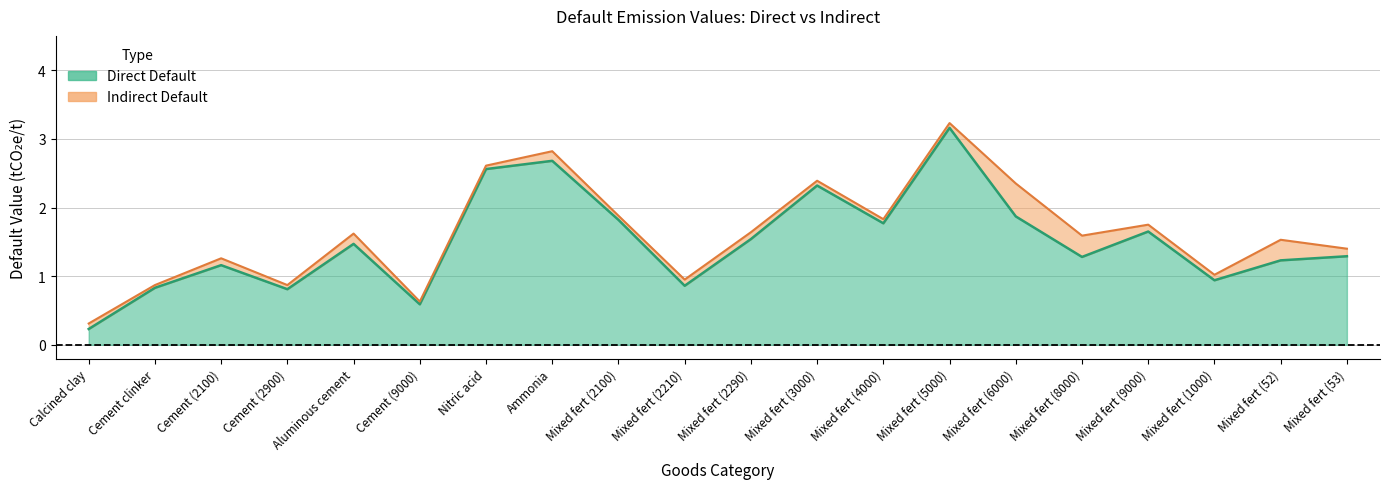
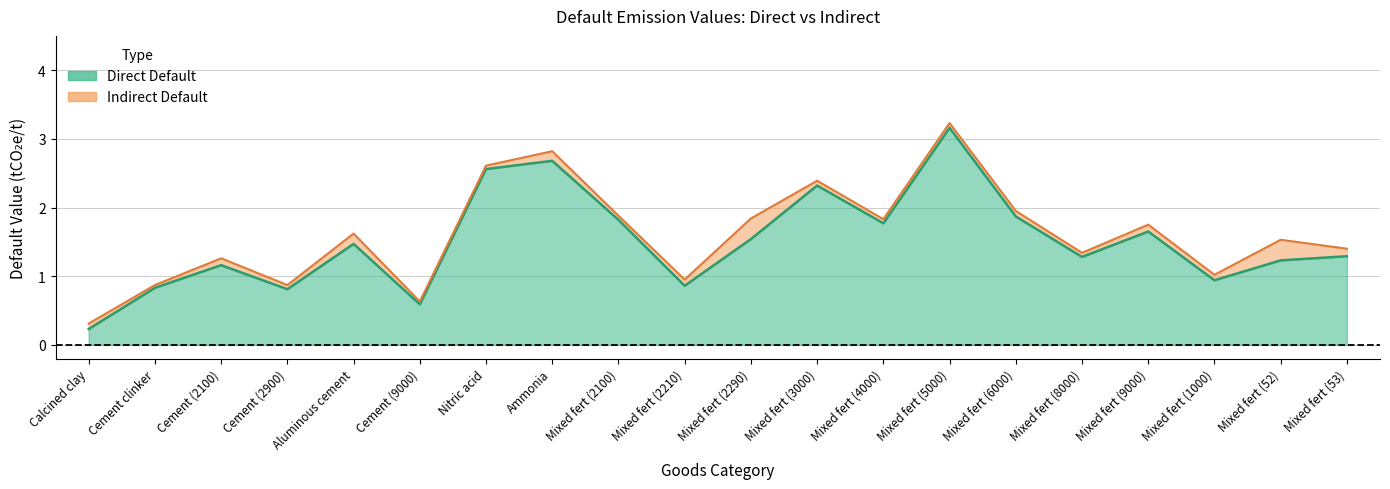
  {
    "Direct Default": {
      "Calcined clay": 0.2,
      "Cement clinker": 0.8,
      "Cement (2100)": 1.2,
      "Cement (2900)": 0.8,
      "Aluminous cement": 1.5,
      "Cement (9000)": 0.6,
      "Nitric acid": 2.6,
      "Ammonia": 2.7,
      "Mixed fert (2100)": 1.8,
      "Mixed fert (2210)": 0.9,
      "Mixed fert (2290)": 1.5,
      "Mixed fert (3000)": 2.3,
      "Mixed fert (4000)": 1.8,
      "Mixed fert (5000)": 3.2,
      "Mixed fert (6000)": 1.9,
      "Mixed fert (8000)": 1.3,
      "Mixed fert (9000)": 1.7,
      "Mixed fert (1000)": 0.9,
      "Mixed fert (52)": 1.2,
      "Mixed fert (53)": 1.3
    },
    "Indirect Default": {
      "Calcined clay": 0.1,
      "Cement clinker": 0.0,
      "Cement (2100)": 0.1,
      "Cement (2900)": 0.1,
      "Aluminous cement": 0.1,
      "Cement (9000)": 0.0,
      "Nitric acid": 0.0,
      "Ammonia": 0.1,
      "Mixed fert (2100)": 0.1,
      "Mixed fert (2210)": 0.1,
-     "Mixed fert (2290)": 0.1,
+     "Mixed fert (2290)": 0.3,
      "Mixed fert (3000)": 0.1,
      "Mixed fert (4000)": 0.1,
      "Mixed fert (5000)": 0.1,
-     "Mixed fert (6000)": 0.5,
-     "Mixed fert (8000)": 0.3,
+     "Mixed fert (6000)": 0.1,
+     "Mixed fert (8000)": 0.1,
      "Mixed fert (9000)": 0.1,
      "Mixed fert (1000)": 0.1,
      "Mixed fert (52)": 0.3,
      "Mixed fert (53)": 0.1
    }
  }
